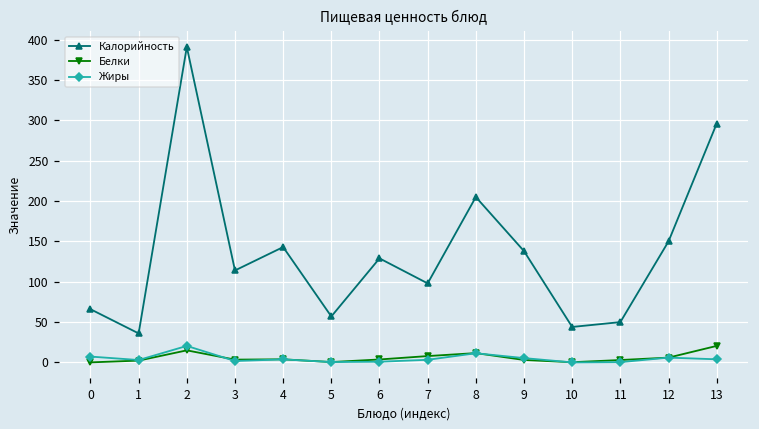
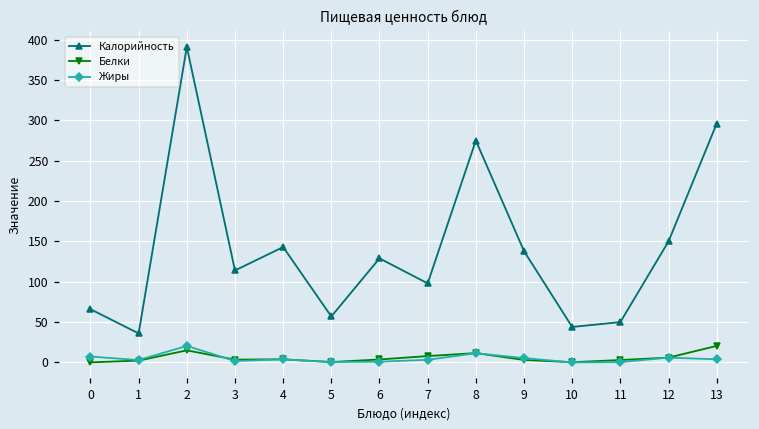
  {
    "Калорийность": {
      "0": 70,
      "1": 40,
      "2": 390,
      "3": 110,
      "4": 140,
      "5": 60,
      "6": 130,
      "7": 100,
-     "8": 210,
+     "8": 280,
      "9": 140,
      "10": 40,
      "11": 50,
      "12": 150,
      "13": 300
    },
    "Белки": {
      "0": 0,
      "2": 20,
      "7": 10,
      "13": 20
    },
    "Жиры": {
      "0": 10,
      "2": 20,
      "7": 0,
      "13": 0
    }
  }
